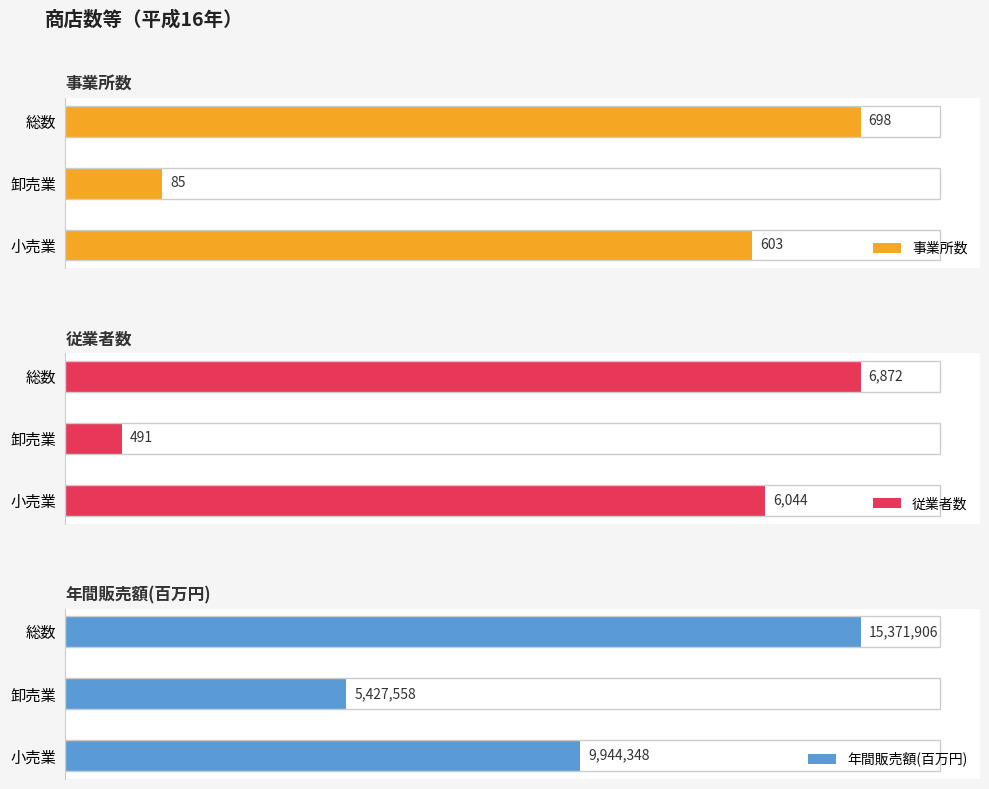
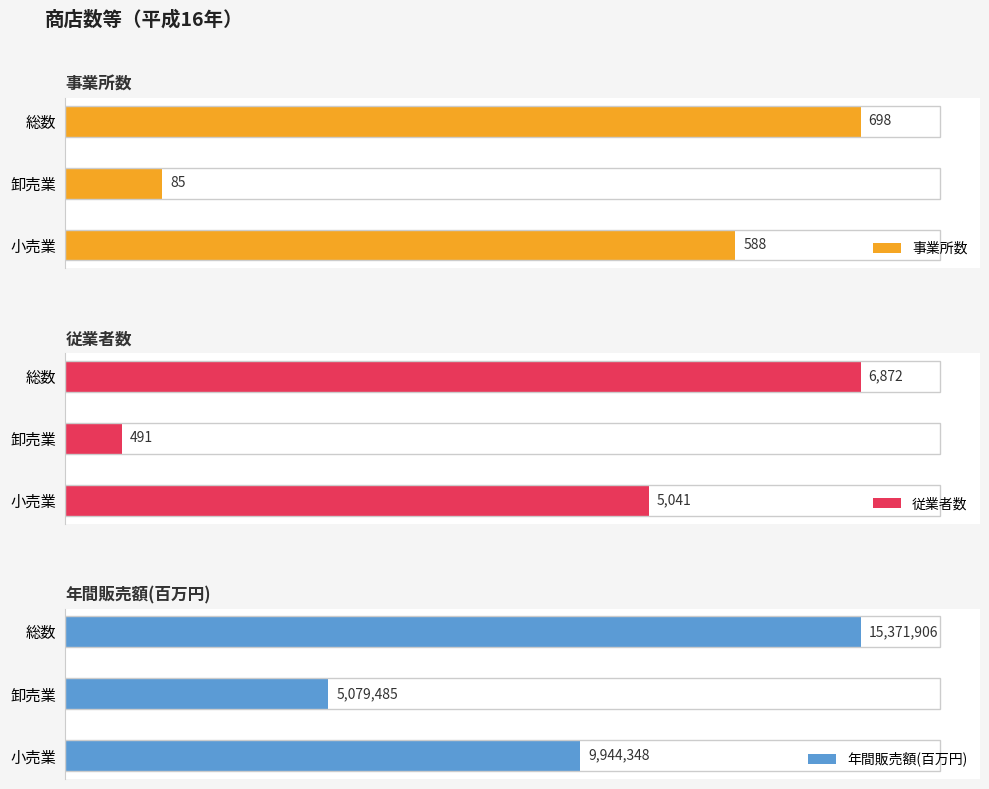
  {
    "事業所数": {
      "総数": "698",
      "卸売業": "85",
-     "小売業": "603"
+     "小売業": "588"
    },
    "従業者数": {
      "総数": "6,872",
      "卸売業": "491",
-     "小売業": "6,044"
+     "小売業": "5,041"
    },
    "年間販売額(百万円)": {
      "総数": "15,371,906",
-     "卸売業": "5,427,558",
+     "卸売業": "5,079,485",
      "小売業": "9,944,348"
    }
  }
